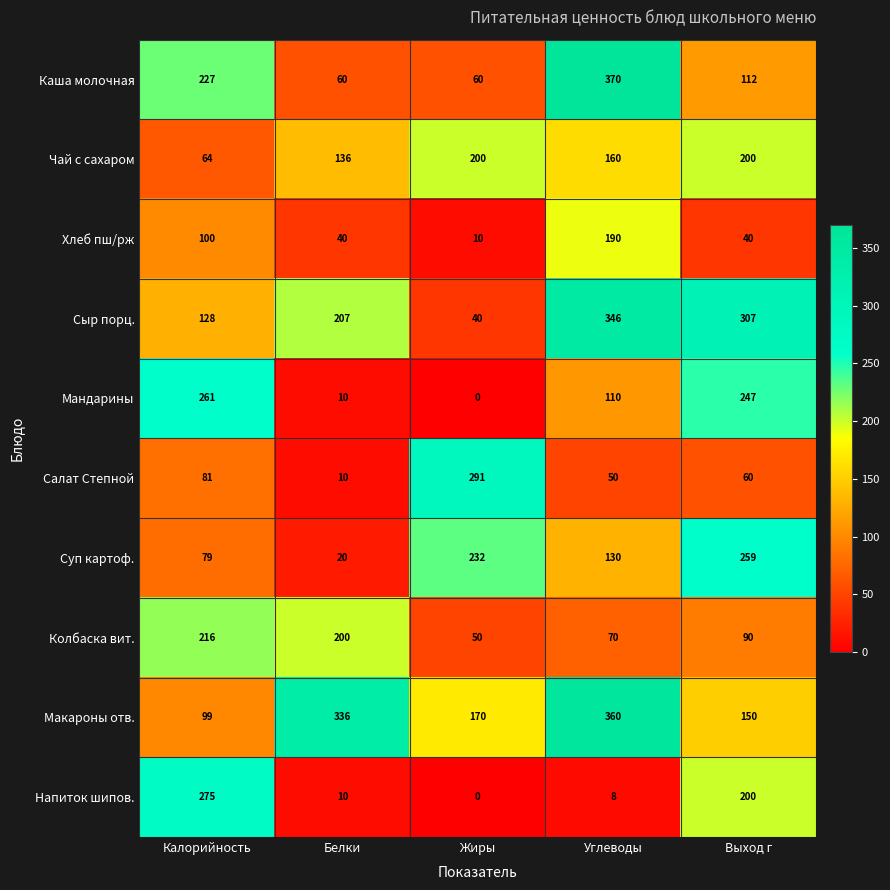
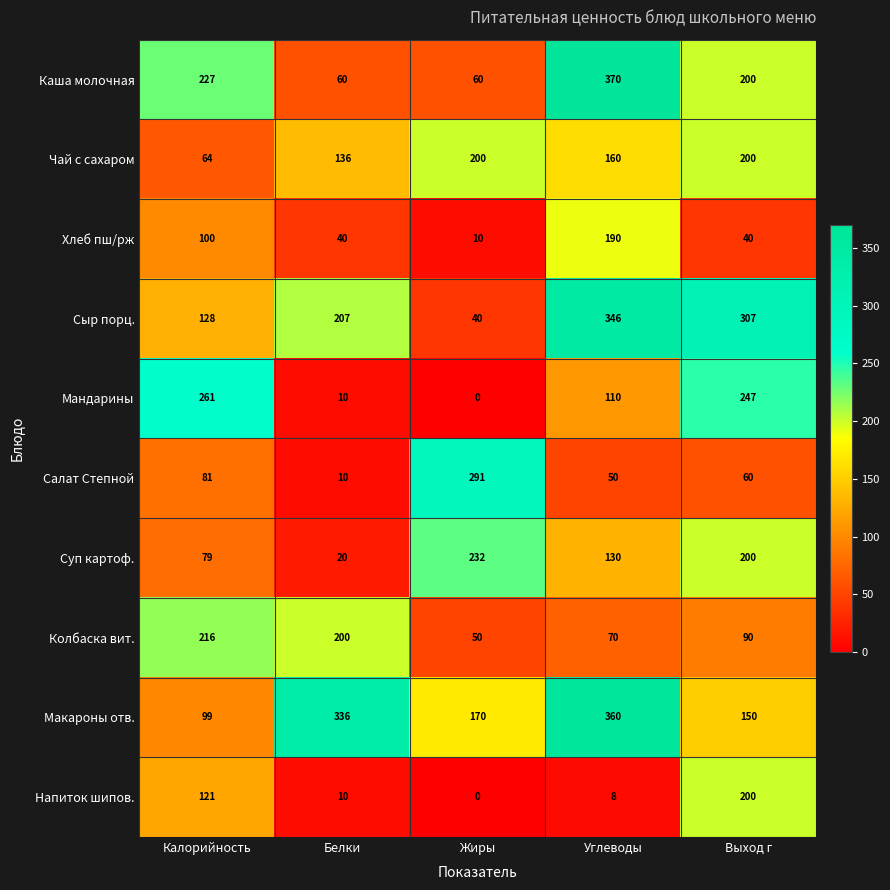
  {
    "Каша молочная": {
      "Калорийность": 227,
      "Белки": 60,
      "Жиры": 60,
      "Углеводы": 370,
-     "Выход г": 112
+     "Выход г": 200
    },
    "Чай с сахаром": {
      "Калорийность": 64,
      "Белки": 136,
      "Жиры": 200,
      "Углеводы": 160,
      "Выход г": 200
    },
    "Хлеб пш/рж": {
      "Калорийность": 100,
      "Белки": 40,
      "Жиры": 10,
      "Углеводы": 190,
      "Выход г": 40
    },
    "Сыр порц.": {
      "Калорийность": 128,
      "Белки": 207,
      "Жиры": 40,
      "Углеводы": 346,
      "Выход г": 307
    },
    "Мандарины": {
      "Калорийность": 261,
      "Белки": 10,
      "Жиры": 0,
      "Углеводы": 110,
      "Выход г": 247
    },
    "Салат Степной": {
      "Калорийность": 81,
      "Белки": 10,
      "Жиры": 291,
      "Углеводы": 50,
      "Выход г": 60
    },
    "Суп картоф.": {
      "Калорийность": 79,
      "Белки": 20,
      "Жиры": 232,
      "Углеводы": 130,
-     "Выход г": 259
+     "Выход г": 200
    },
    "Колбаска вит.": {
      "Калорийность": 216,
      "Белки": 200,
      "Жиры": 50,
      "Углеводы": 70,
      "Выход г": 90
    },
    "Макароны отв.": {
      "Калорийность": 99,
      "Белки": 336,
      "Жиры": 170,
      "Углеводы": 360,
      "Выход г": 150
    },
    "Напиток шипов.": {
-     "Калорийность": 275,
+     "Калорийность": 121,
      "Белки": 10,
      "Жиры": 0,
      "Углеводы": 8,
      "Выход г": 200
    }
  }
